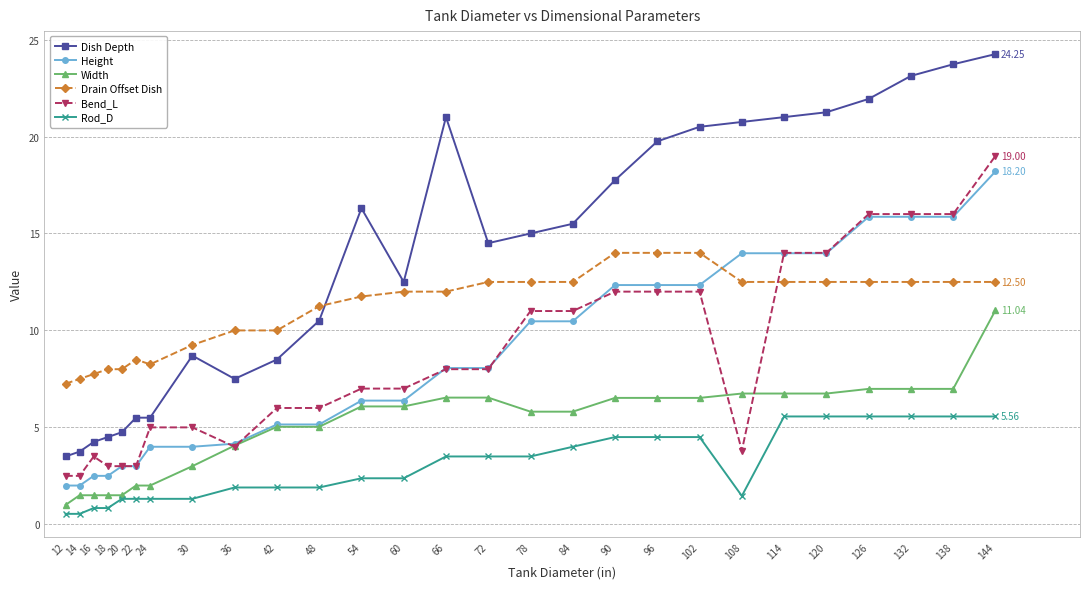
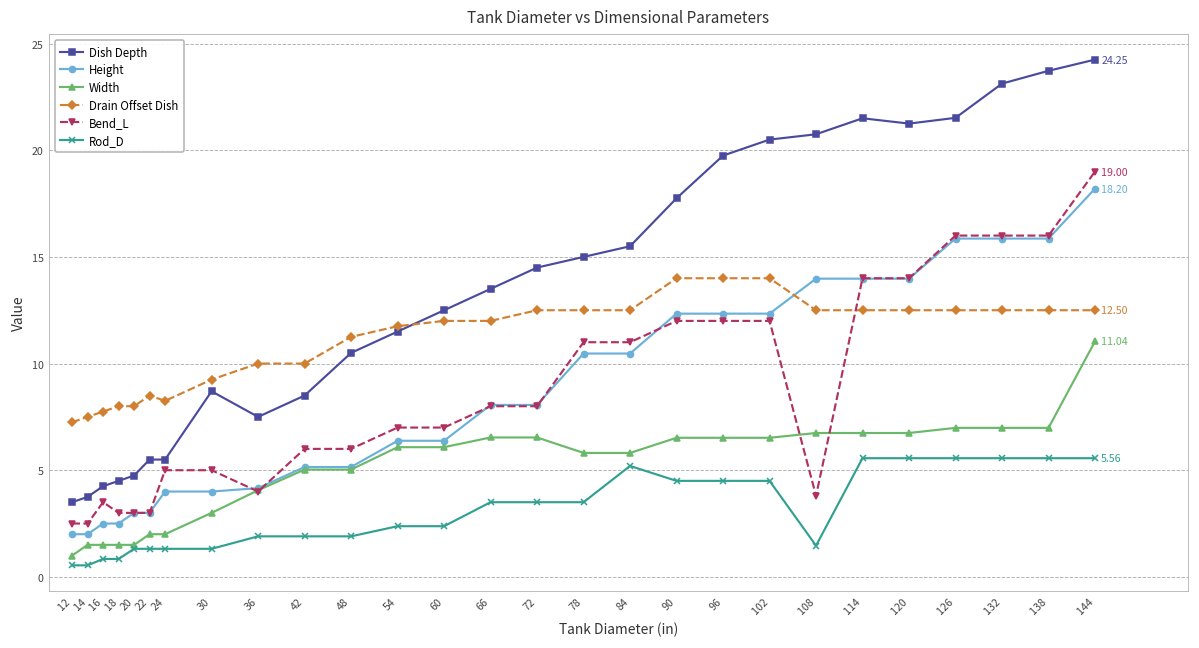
  {
    "Dish Depth": {
      "12": 3.5,
      "14": 3.8,
      "16": 4.3,
      "18": 4.5,
      "20": 4.8,
      "22": 5.5,
      "24": 5.5,
      "30": 8.7,
      "36": 7.5,
      "42": 8.5,
      "48": 10.5,
-     "54": 16.3,
+     "54": 11.5,
      "60": 12.5,
-     "66": 21.0,
+     "66": 13.5,
      "72": 14.5,
      "78": 15.0,
      "84": 15.5,
      "90": 17.8,
      "96": 19.8,
      "102": 20.5,
      "108": 20.8,
-     "114": 21.0,
+     "114": 21.5,
      "120": 21.3,
-     "126": 21.9,
+     "126": 21.5,
      "132": 23.1,
      "138": 23.7
    },
    "Height": {
      "144": 18.20
    },
    "Width": {
      "144": 11.04
    },
    "Drain Offset Dish": {
      "144": 12.50
    },
    "Bend_L": {
      "144": 19.00
    },
    "Rod_D": {
      "12": 0.5,
      "14": 0.5,
      "16": 0.8,
      "18": 0.8,
      "20": 1.3,
      "22": 1.3,
      "24": 1.3,
      "30": 1.3,
      "36": 1.9,
      "42": 1.9,
      "48": 1.9,
      "54": 2.4,
      "60": 2.4,
      "66": 3.5,
      "72": 3.5,
      "78": 3.5,
-     "84": 4.0,
+     "84": 5.2,
      "90": 4.5,
      "96": 4.5,
      "102": 4.5,
      "108": 1.5,
      "114": 5.6,
      "120": 5.6,
      "126": 5.6,
      "132": 5.6,
      "138": 5.6
    }
  }
